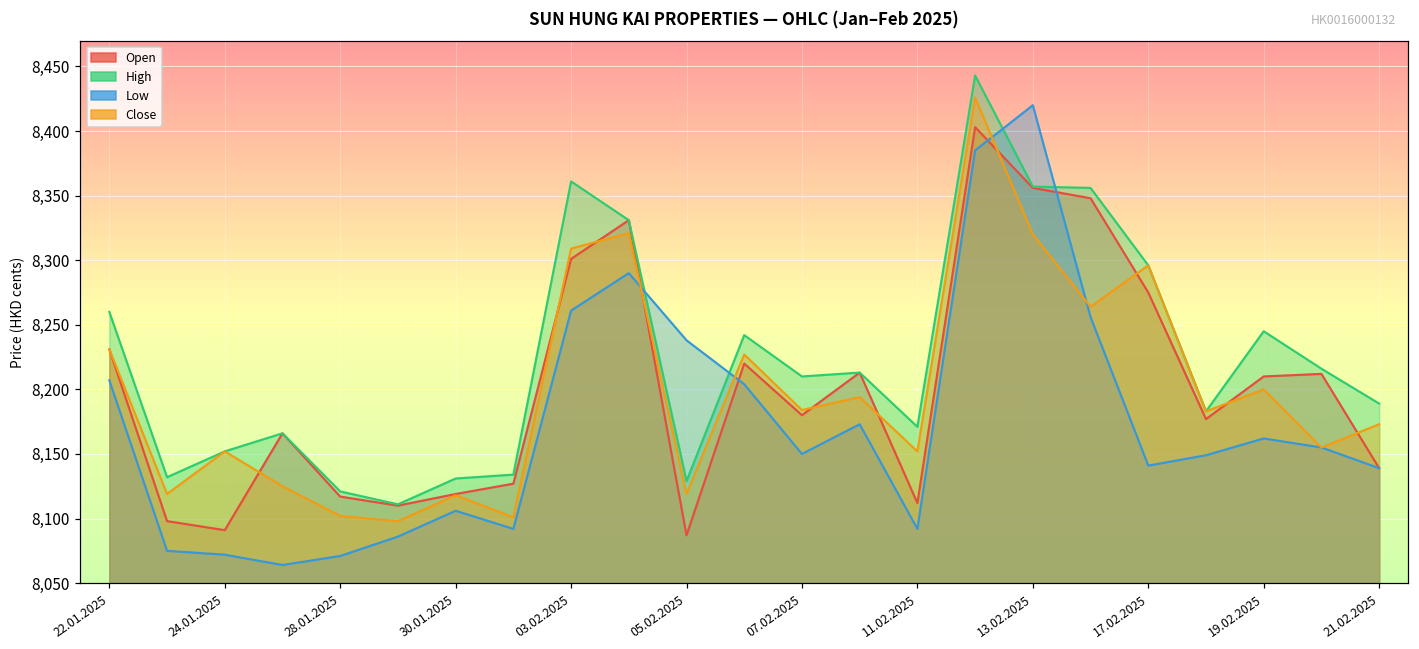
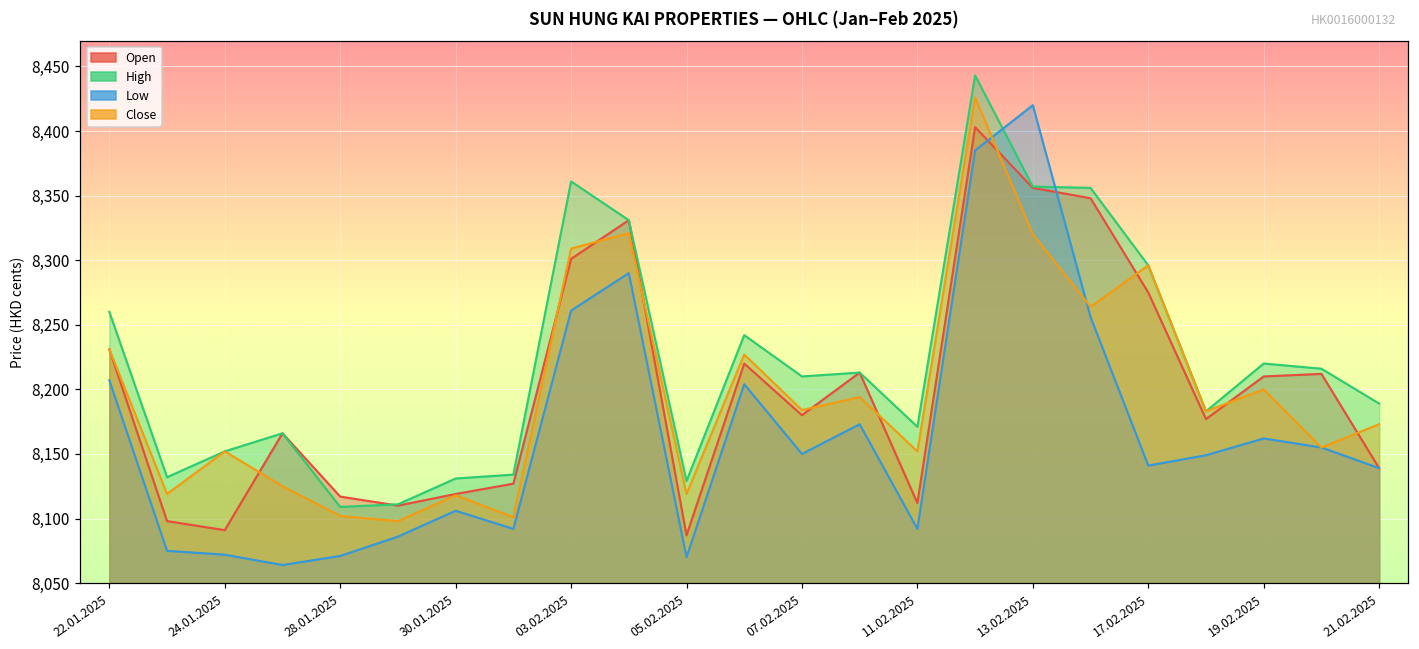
  {
    "High": {
      "22.01.2025": "8,260",
-     "28.01.2025": "8,121",
+     "28.01.2025": "8,109",
      "30.01.2025": "8,131",
      "03.02.2025": "8,361",
      "05.02.2025": "8,129",
      "07.02.2025": "8,210",
      "11.02.2025": "8,171",
-     "19.02.2025": "8,245",
+     "19.02.2025": "8,220",
      "21.02.2025": "8,189"
    },
    "Low": {
      "22.01.2025": "8,207",
      "24.01.2025": "8,072",
      "28.01.2025": "8,071",
      "30.01.2025": "8,106",
      "03.02.2025": "8,261",
-     "05.02.2025": "8,238",
+     "05.02.2025": "8,070",
      "07.02.2025": "8,150",
      "11.02.2025": "8,092",
      "13.02.2025": "8,420",
      "17.02.2025": "8,141",
      "19.02.2025": "8,162"
    }
  }
